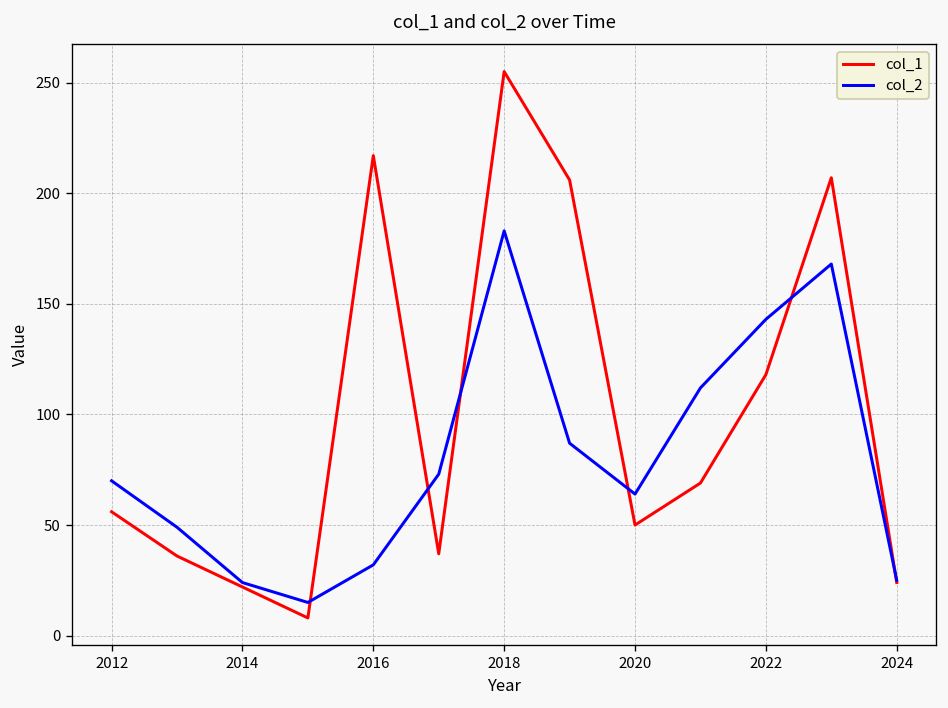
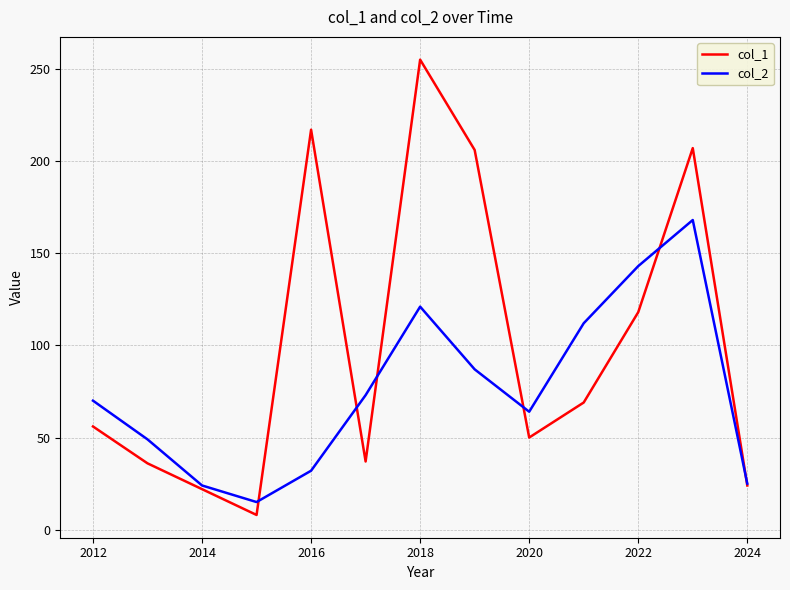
  {
    "col_1": {
      "2012": 56,
      "2014": 22,
      "2016": 217,
      "2018": 255,
      "2020": 50,
      "2022": 118
    },
    "col_2": {
      "2012": 70,
      "2014": 24,
      "2016": 32,
-     "2018": 183,
+     "2018": 121,
      "2020": 64,
      "2022": 143
    }
  }
